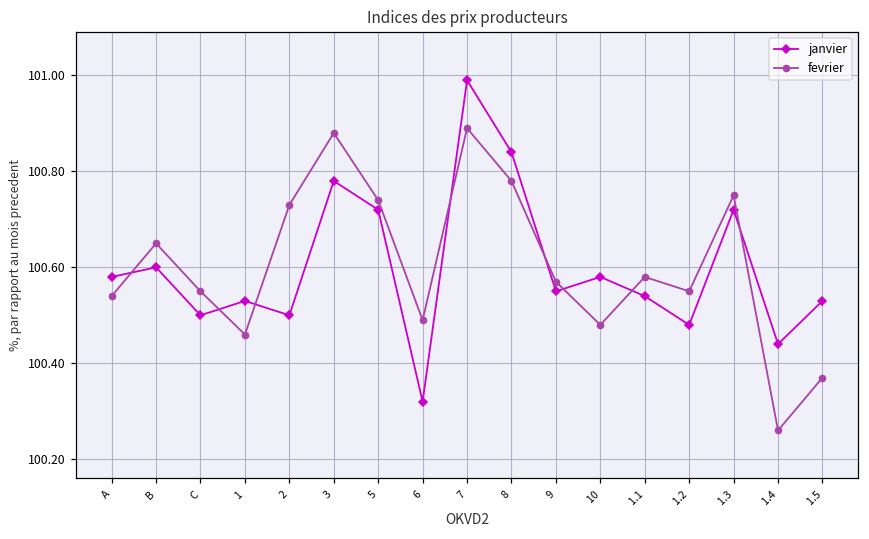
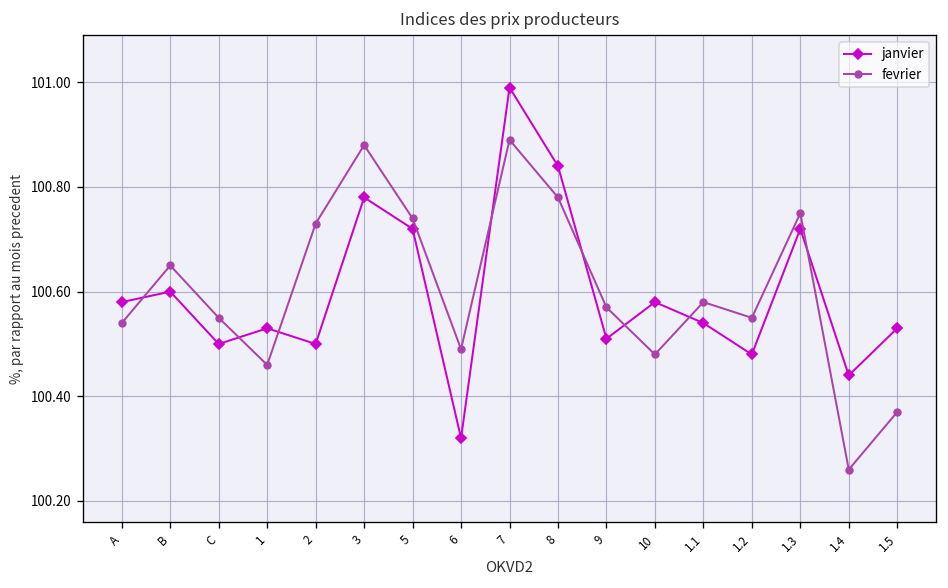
  {
    "janvier": {
      "A": 100.58,
      "B": 100.60,
      "C": 100.50,
      "1": 100.53,
      "2": 100.50,
      "3": 100.78,
      "5": 100.72,
      "6": 100.32,
      "7": 100.99,
      "8": 100.84,
-     "9": 100.55,
+     "9": 100.51,
      "10": 100.58,
      "1.1": 100.54,
      "1.2": 100.48,
      "1.3": 100.72,
      "1.4": 100.44,
      "1.5": 100.53
    },
    "fevrier": {
      "A": 100.54,
      "B": 100.65,
      "C": 100.55,
      "1": 100.46,
      "2": 100.73,
      "3": 100.88,
      "5": 100.74,
      "6": 100.49,
      "7": 100.89,
      "8": 100.78,
      "9": 100.57,
      "10": 100.48,
      "1.1": 100.58,
      "1.2": 100.55,
      "1.3": 100.75,
      "1.4": 100.26,
      "1.5": 100.37
    }
  }
